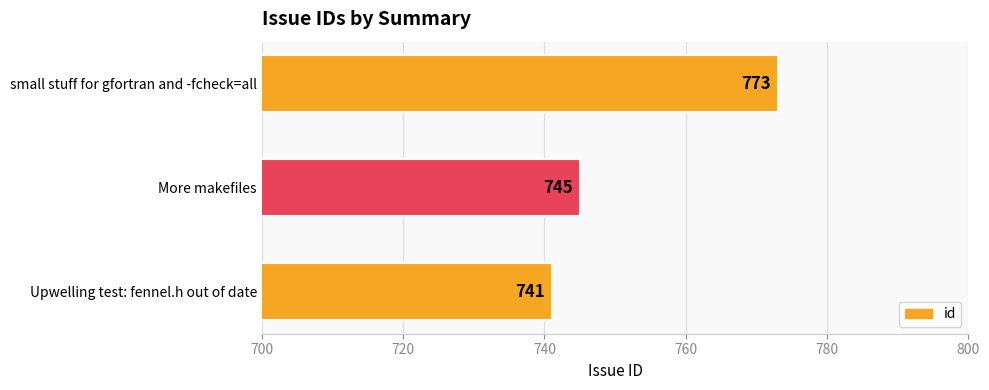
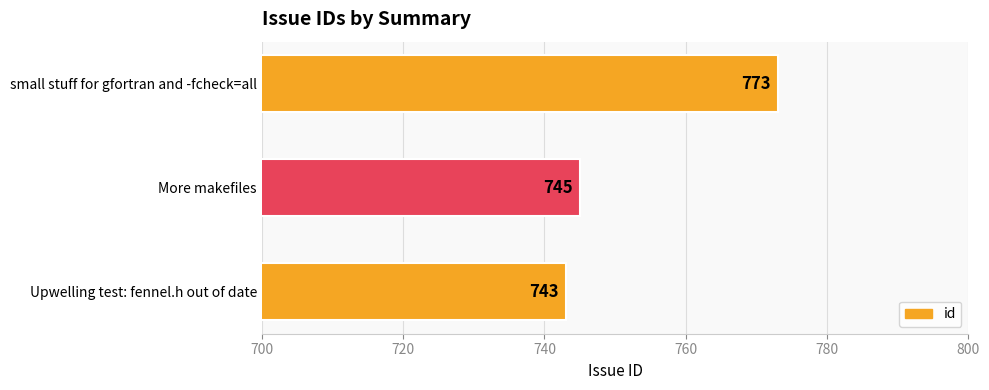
  {
    "small stuff for gfortran and -fcheck=all": 773,
    "More makefiles": 745,
-   "Upwelling test: fennel.h out of date": 741
+   "Upwelling test: fennel.h out of date": 743
  }
